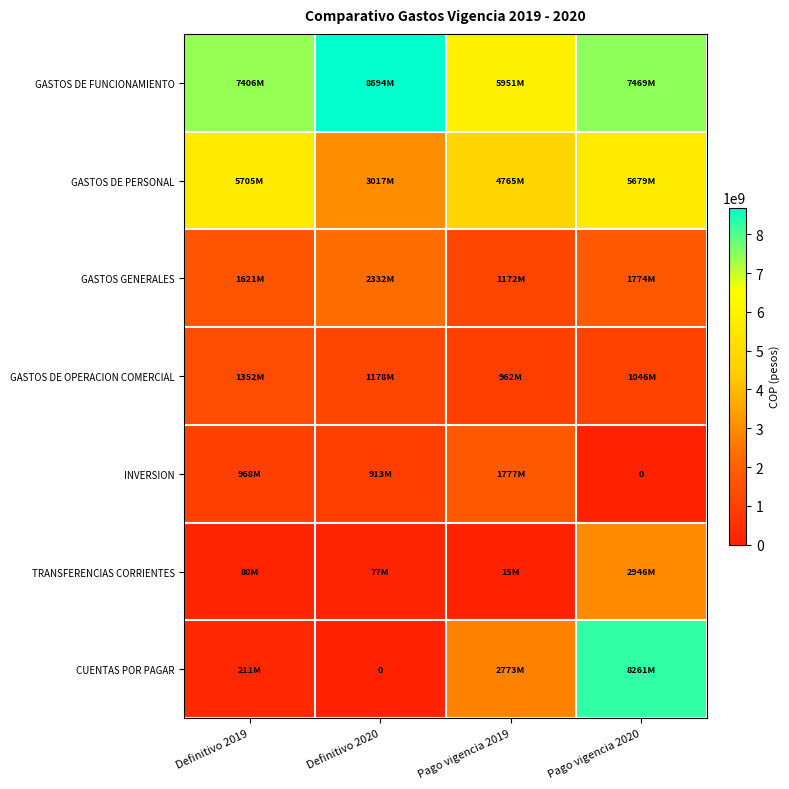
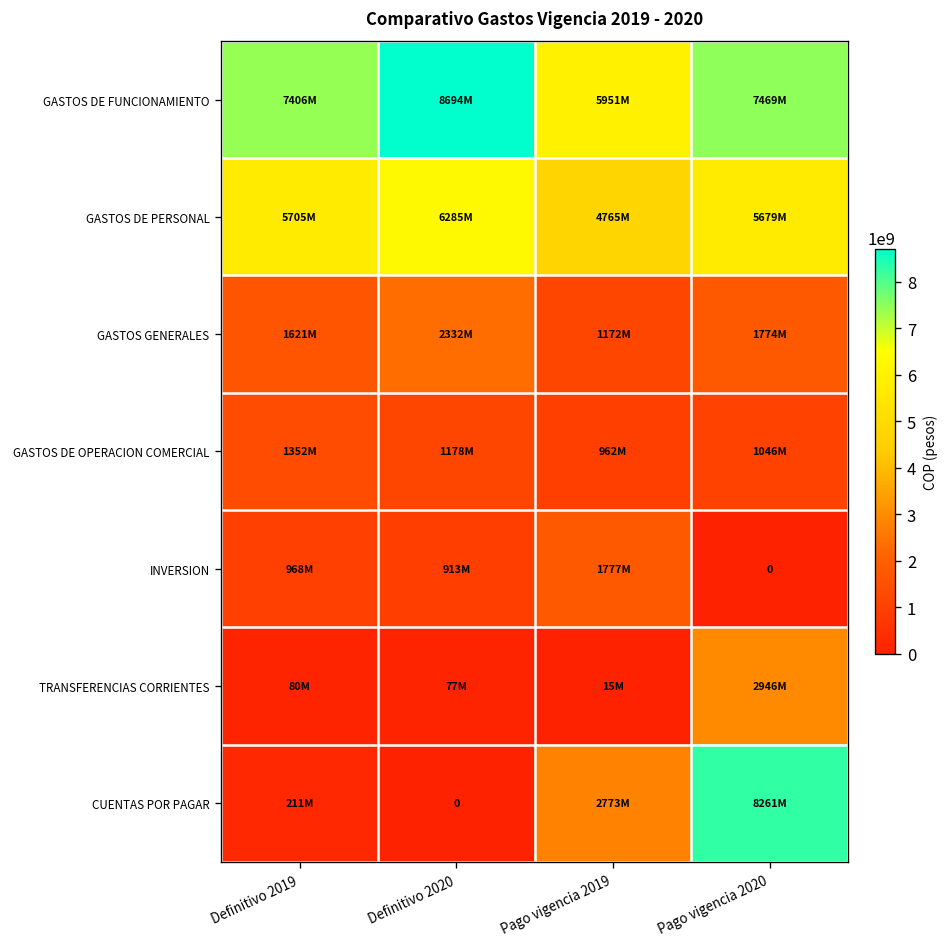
  {
    "GASTOS DE FUNCIONAMIENTO": {
      "Definitivo 2019": "7406M",
      "Definitivo 2020": "8694M",
      "Pago vigencia 2019": "5951M",
      "Pago vigencia 2020": "7469M"
    },
    "GASTOS DE PERSONAL": {
      "Definitivo 2019": "5705M",
-     "Definitivo 2020": "3017M",
+     "Definitivo 2020": "6285M",
      "Pago vigencia 2019": "4765M",
      "Pago vigencia 2020": "5679M"
    },
    "GASTOS GENERALES": {
      "Definitivo 2019": "1621M",
      "Definitivo 2020": "2332M",
      "Pago vigencia 2019": "1172M",
      "Pago vigencia 2020": "1774M"
    },
    "GASTOS DE OPERACION COMERCIAL": {
      "Definitivo 2019": "1352M",
      "Definitivo 2020": "1178M",
      "Pago vigencia 2019": "962M",
      "Pago vigencia 2020": "1046M"
    },
    "INVERSION": {
      "Definitivo 2019": "968M",
      "Definitivo 2020": "913M",
      "Pago vigencia 2019": "1777M",
      "Pago vigencia 2020": "0"
    },
    "TRANSFERENCIAS CORRIENTES": {
      "Definitivo 2019": "80M",
      "Definitivo 2020": "77M",
      "Pago vigencia 2019": "15M",
      "Pago vigencia 2020": "2946M"
    },
    "CUENTAS POR PAGAR": {
      "Definitivo 2019": "211M",
      "Definitivo 2020": "0",
      "Pago vigencia 2019": "2773M",
      "Pago vigencia 2020": "8261M"
    }
  }
